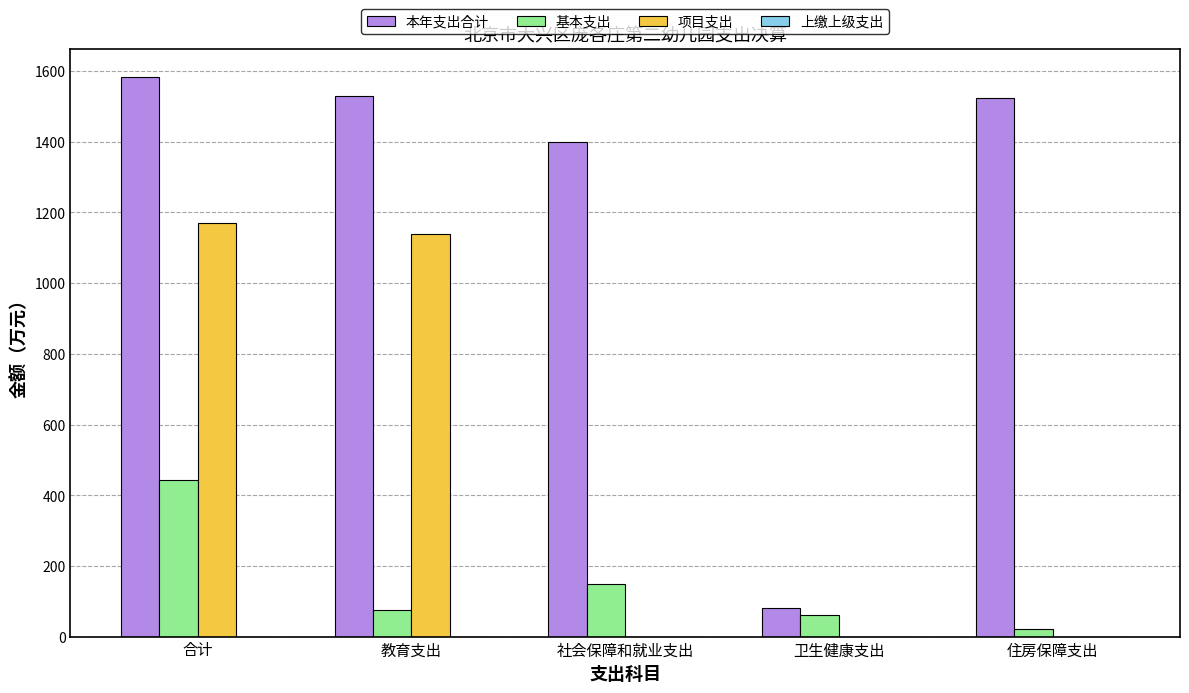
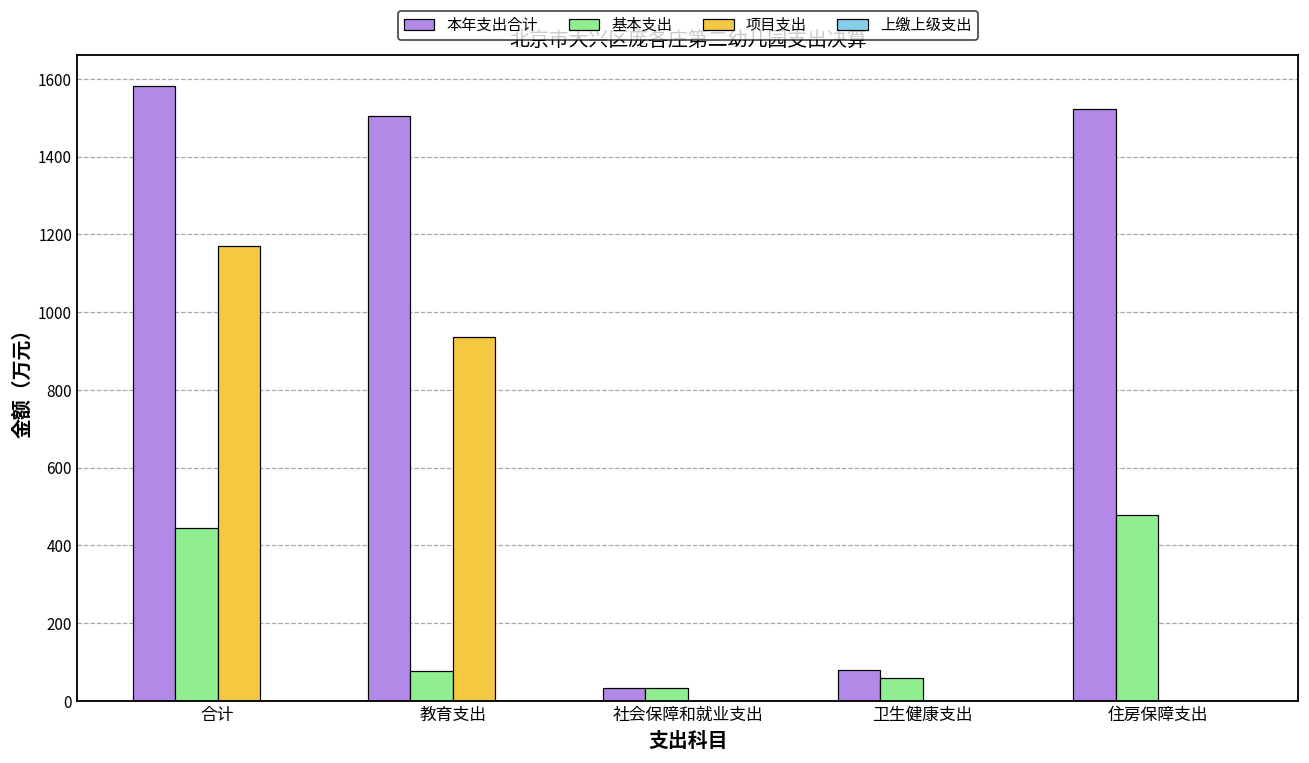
  {
    "本年支出合计": {
      "合计": 1580,
-     "教育支出": 1530,
-     "社会保障和就业支出": 1400,
+     "教育支出": 1500,
+     "社会保障和就业支出": 30,
      "卫生健康支出": 80,
      "住房保障支出": 1520
    },
    "基本支出": {
      "合计": 440,
      "教育支出": 80,
-     "社会保障和就业支出": 150,
+     "社会保障和就业支出": 30,
      "卫生健康支出": 60,
-     "住房保障支出": 20
+     "住房保障支出": 480
    },
    "项目支出": {
      "合计": 1170,
-     "教育支出": 1140,
+     "教育支出": 940,
      "社会保障和就业支出": 0,
      "卫生健康支出": 0,
      "住房保障支出": 0
    },
    "上缴上级支出": {
      "合计": 0,
      "教育支出": 0,
      "社会保障和就业支出": 0,
      "卫生健康支出": 0,
      "住房保障支出": 0
    }
  }
